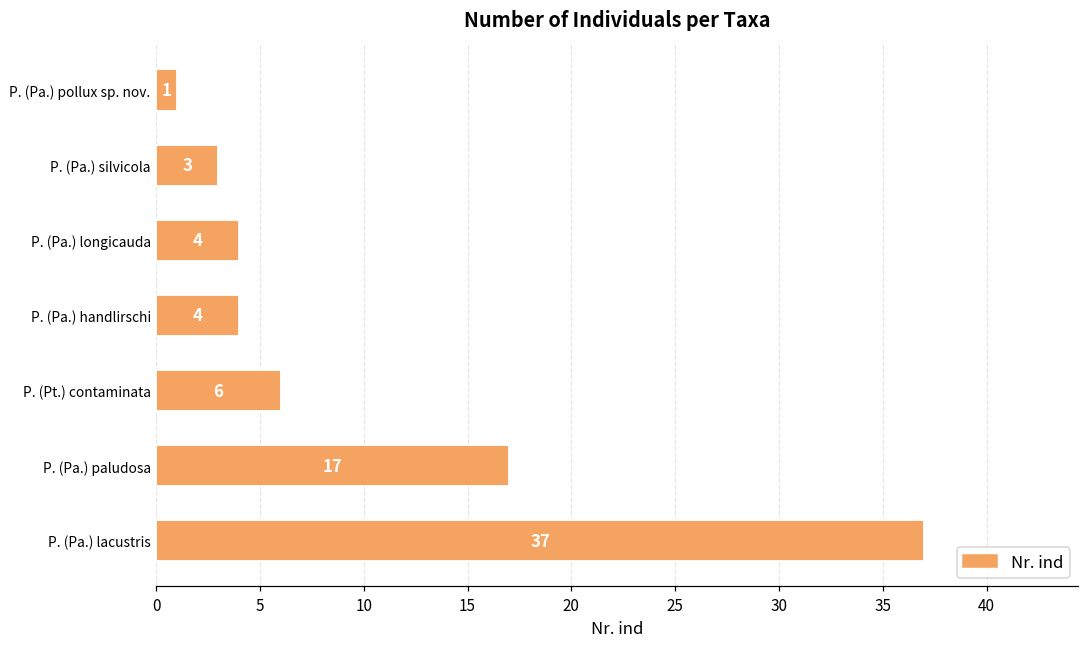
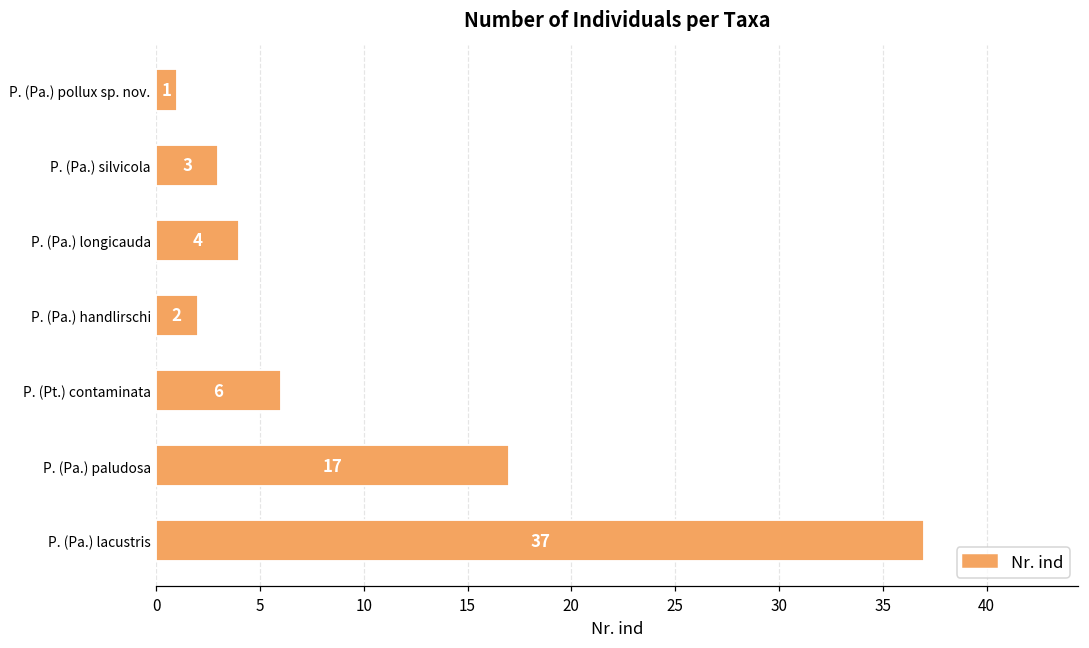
  {
    "P. (Pa.) pollux sp. nov.": 1,
    "P. (Pa.) silvicola": 3,
    "P. (Pa.) longicauda": 4,
-   "P. (Pa.) handlirschi": 4,
+   "P. (Pa.) handlirschi": 2,
    "P. (Pt.) contaminata": 6,
    "P. (Pa.) paludosa": 17,
    "P. (Pa.) lacustris": 37
  }
